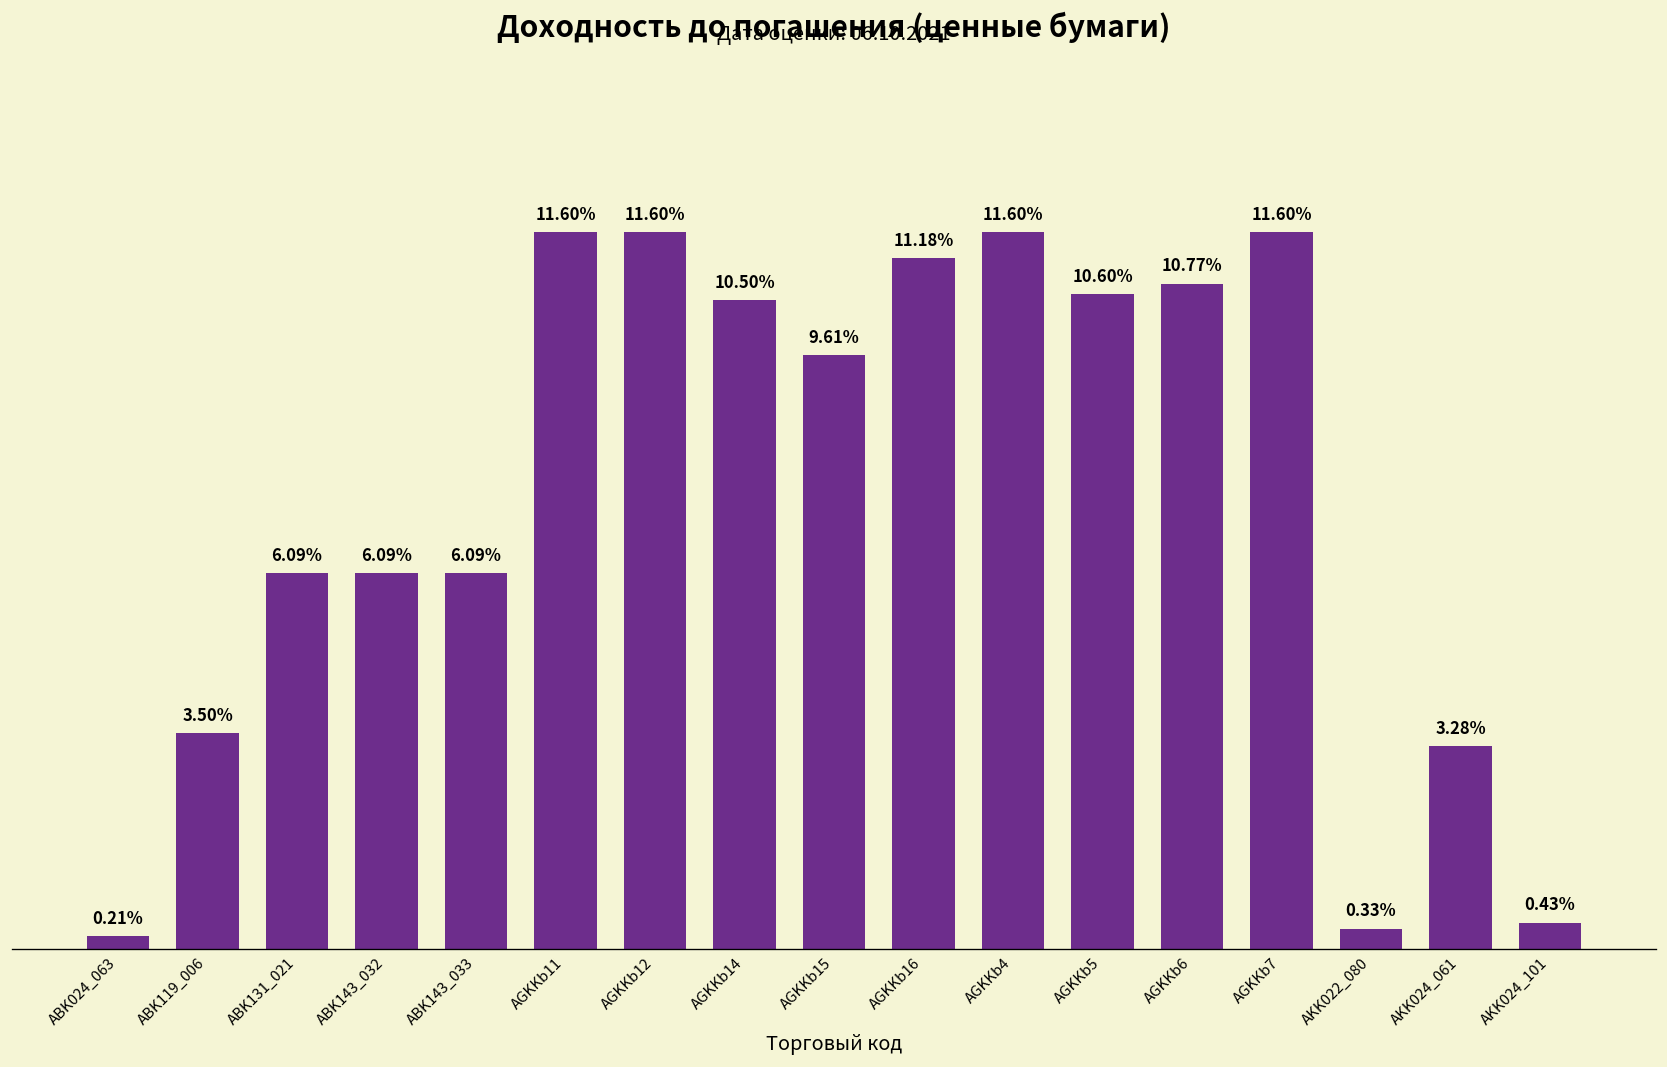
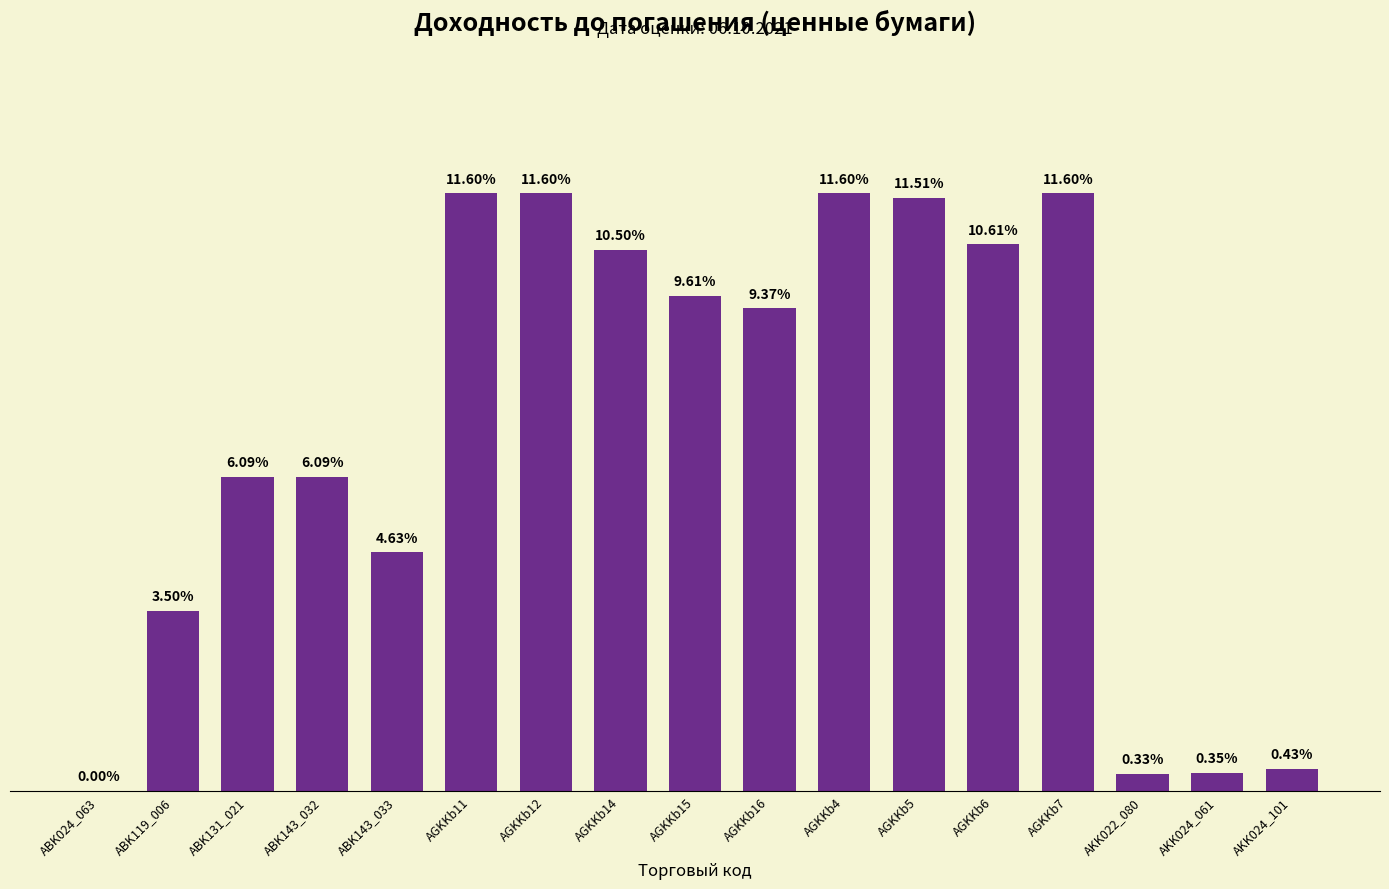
  {
-   "ABK024_063": "0.21%",
+   "ABK024_063": "0.00%",
    "ABK119_006": "3.50%",
    "ABK131_021": "6.09%",
    "ABK143_032": "6.09%",
-   "ABK143_033": "6.09%",
+   "ABK143_033": "4.63%",
    "AGKKb11": "11.60%",
    "AGKKb12": "11.60%",
    "AGKKb14": "10.50%",
    "AGKKb15": "9.61%",
-   "AGKKb16": "11.18%",
+   "AGKKb16": "9.37%",
    "AGKKb4": "11.60%",
-   "AGKKb5": "10.60%",
-   "AGKKb6": "10.77%",
+   "AGKKb5": "11.51%",
+   "AGKKb6": "10.61%",
    "AGKKb7": "11.60%",
    "AKK022_080": "0.33%",
-   "AKK024_061": "3.28%",
+   "AKK024_061": "0.35%",
    "AKK024_101": "0.43%"
  }
